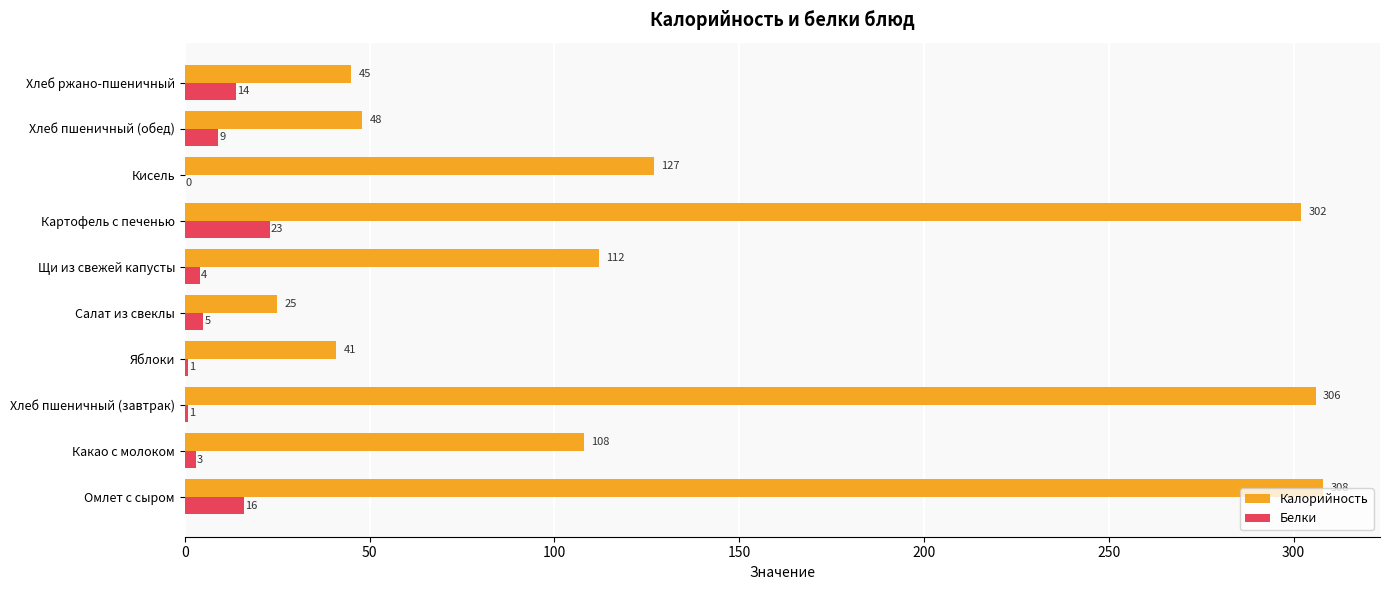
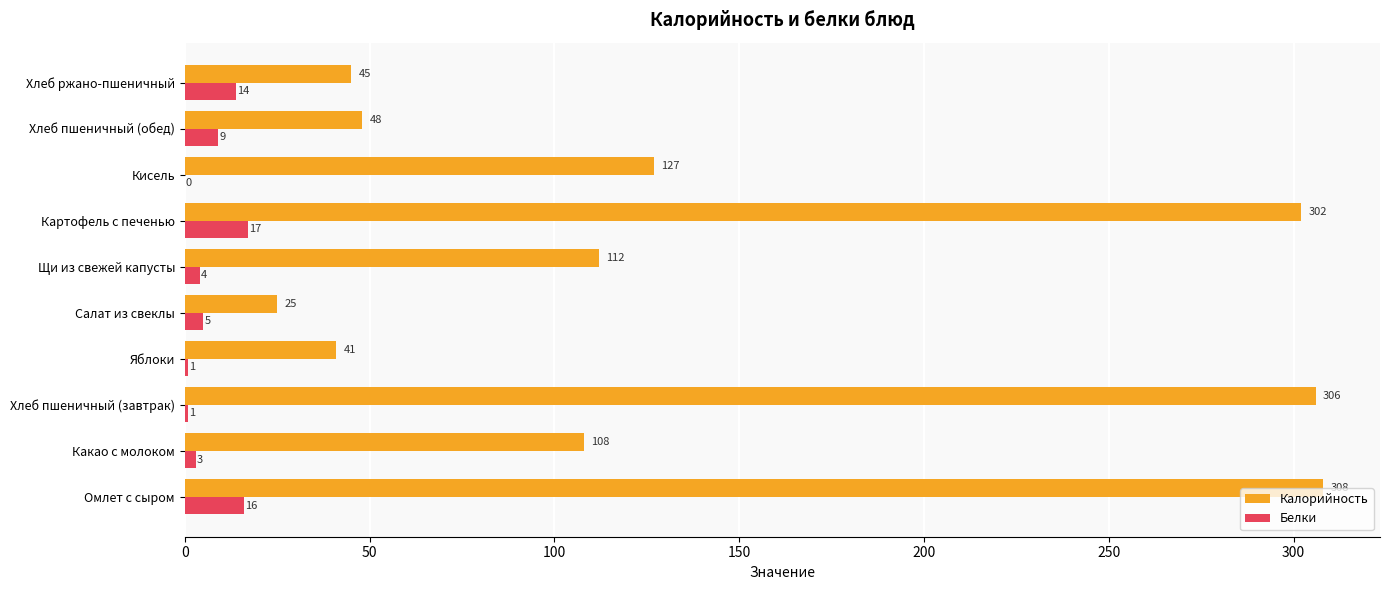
  {
    "Калорийность": {
      "Хлеб ржано-пшеничный": 45,
      "Хлеб пшеничный (обед)": 48,
      "Кисель": 127,
      "Картофель с печенью": 302,
      "Щи из свежей капусты": 112,
      "Салат из свеклы": 25,
      "Яблоки": 41,
      "Хлеб пшеничный (завтрак)": 306,
      "Какао с молоком": 108
    },
    "Белки": {
      "Хлеб ржано-пшеничный": 14,
      "Хлеб пшеничный (обед)": 9,
      "Кисель": 0,
-     "Картофель с печенью": 23,
+     "Картофель с печенью": 17,
      "Щи из свежей капусты": 4,
      "Салат из свеклы": 5,
      "Яблоки": 1,
      "Хлеб пшеничный (завтрак)": 1,
      "Какао с молоком": 3,
      "Омлет с сыром": 16
    }
  }
